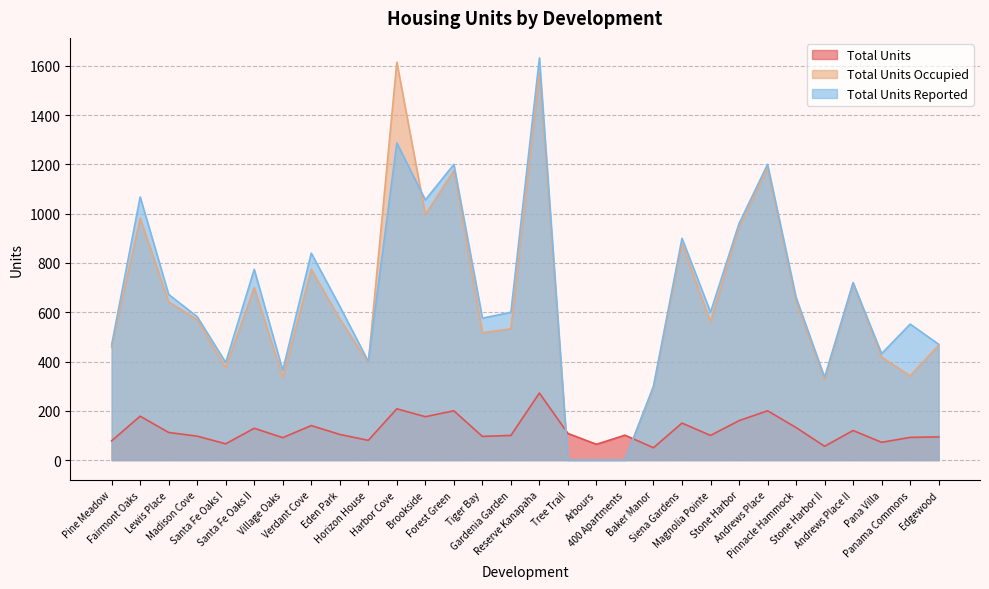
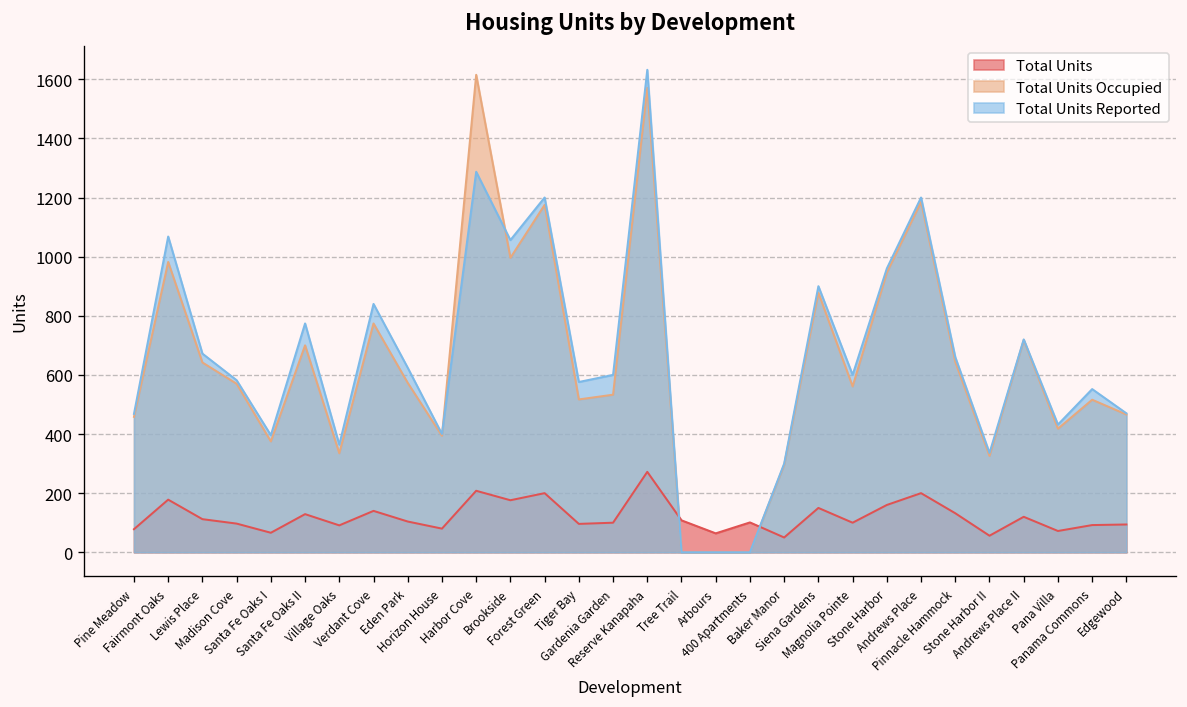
  {
    "Total Units": {
      "Pine Meadow": 80,
      "Fairmont Oaks": 180,
      "Lewis Place": 110,
      "Madison Cove": 100,
      "Santa Fe Oaks I": 70,
      "Santa Fe Oaks II": 130,
      "Village Oaks": 90,
      "Verdant Cove": 140,
      "Eden Park": 100,
      "Horizon House": 80,
      "Harbor Cove": 210,
      "Brookside": 180,
      "Forest Green": 200,
      "Tiger Bay": 100,
      "Gardenia Garden": 100,
      "Reserve Kanapaha": 270,
      "Tree Trail": 110,
      "Arbours": 60,
      "400 Apartments": 100,
      "Baker Manor": 50,
      "Siena Gardens": 150,
      "Magnolia Pointe": 100,
      "Stone Harbor": 160,
      "Andrews Place": 200,
      "Pinnacle Hammock": 130,
      "Stone Harbor II": 60,
      "Andrews Place II": 120,
      "Pana Villa": 70,
      "Panama Commons": 90,
      "Edgewood": 90
    },
    "Total Units Occupied": {
      "Fairmont Oaks": 980,
      "Lewis Place": 640,
      "Madison Cove": 570,
      "Santa Fe Oaks I": 380,
      "Santa Fe Oaks II": 700,
      "Village Oaks": 340,
      "Verdant Cove": 770,
      "Eden Park": 570,
      "Harbor Cove": 1620,
      "Brookside": 1000,
      "Forest Green": 1180,
      "Tiger Bay": 520,
      "Gardenia Garden": 530,
      "Reserve Kanapaha": 1570,
      "Siena Gardens": 880,
      "Magnolia Pointe": 560,
      "Stone Harbor": 950,
      "Andrews Place": 1190,
      "Pinnacle Hammock": 640,
      "Pana Villa": 420,
-     "Panama Commons": 340
+     "Panama Commons": 520
    },
    "Total Units Reported": {
      "Fairmont Oaks": 1070,
      "Lewis Place": 670,
      "Madison Cove": 580,
      "Santa Fe Oaks I": 400,
      "Santa Fe Oaks II": 770,
      "Village Oaks": 360,
      "Verdant Cove": 840,
      "Eden Park": 620,
      "Harbor Cove": 1290,
      "Brookside": 1060,
      "Forest Green": 1200,
      "Tiger Bay": 580,
      "Gardenia Garden": 600,
      "Reserve Kanapaha": 1630,
      "Siena Gardens": 900,
      "Magnolia Pointe": 600,
      "Stone Harbor": 960,
      "Andrews Place": 1200,
      "Pinnacle Hammock": 660,
      "Pana Villa": 430,
      "Panama Commons": 550
    }
  }
